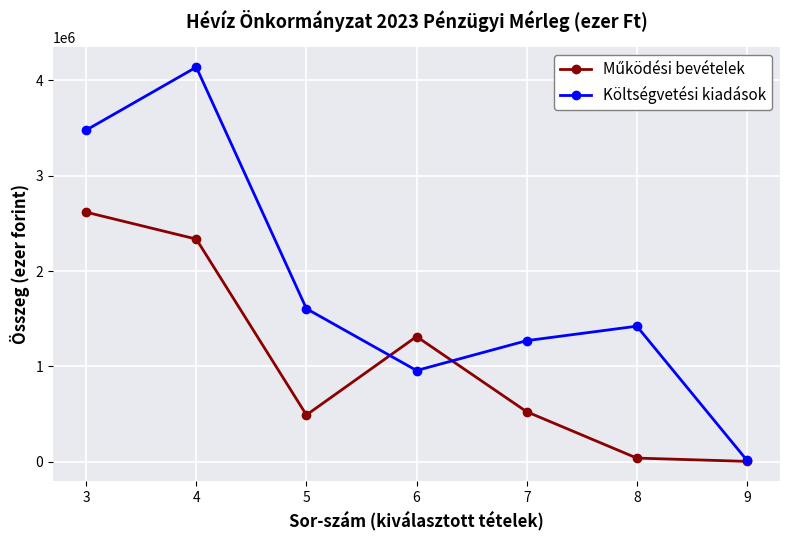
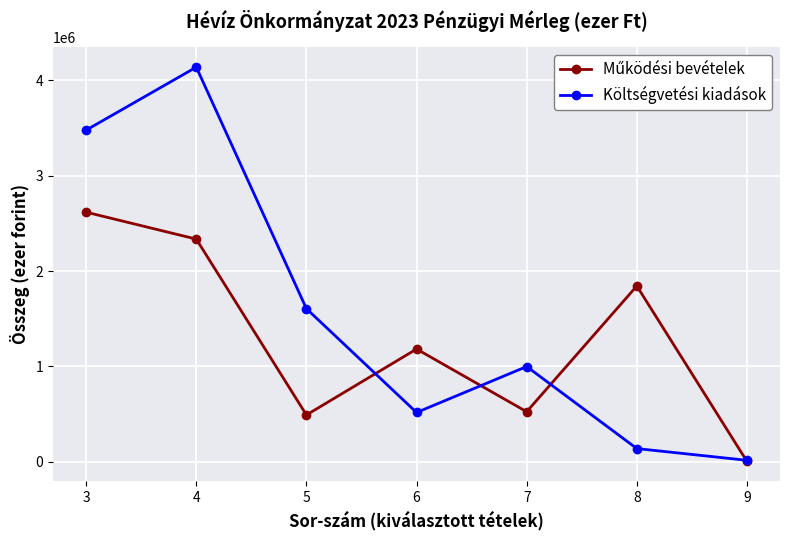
  {
    "Működési bevételek": {
      "3": 2600000,
      "4": 2300000,
      "5": 500000,
-     "6": 1300000,
+     "6": 1200000,
      "7": 500000,
-     "8": 0
+     "8": 1800000
    },
    "Költségvetési kiadások": {
      "3": 3500000,
      "4": 4100000,
      "5": 1600000,
-     "6": 1000000,
-     "7": 1300000,
-     "8": 1400000
+     "6": 500000,
+     "7": 1000000,
+     "8": 100000
    }
  }
